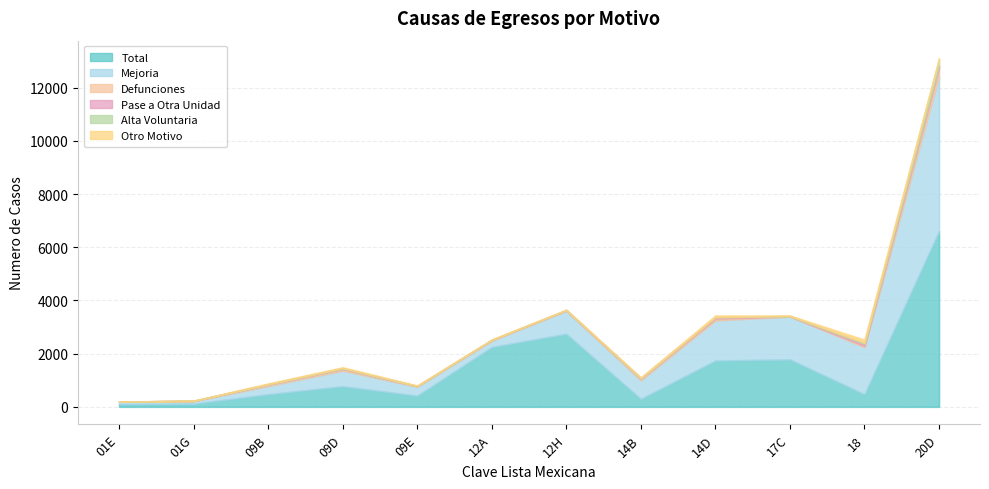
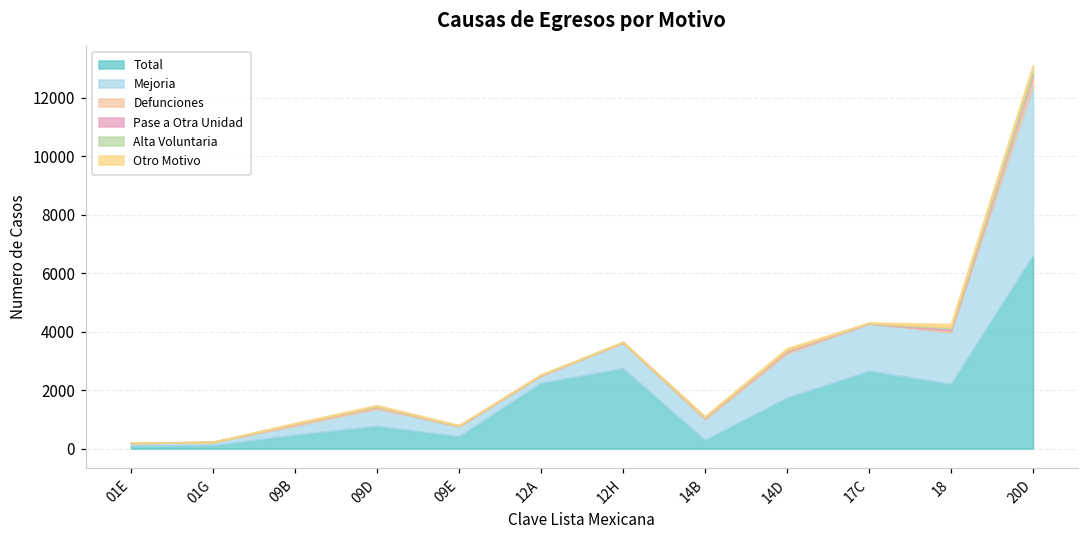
  {
    "Total": {
      "09B": 500,
      "09D": 800,
      "09E": 400,
      "12A": 2200,
      "12H": 2700,
      "14B": 300,
      "14D": 1700,
-     "17C": 1800,
-     "18": 500,
+     "17C": 2700,
+     "18": 2200,
      "20D": 6600
    },
    "Mejoria": {
      "20D": 5800
    }
  }
